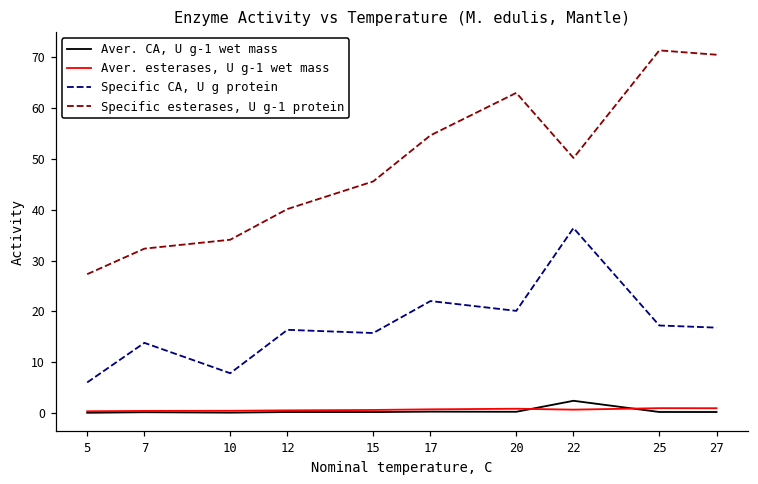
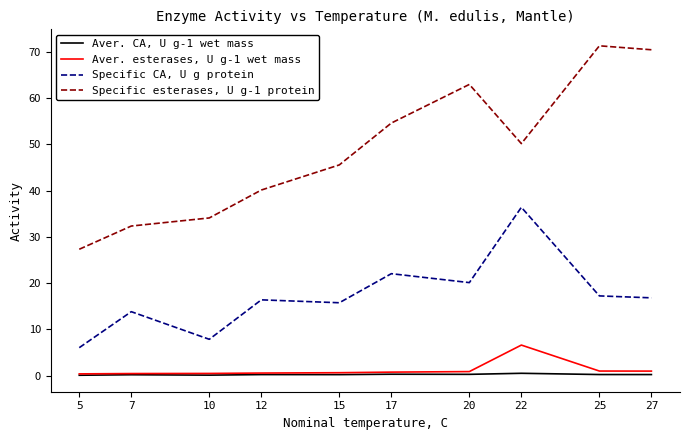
  {
    "Aver. CA, U g-1 wet mass": {
      "20": 0,
-     "22": 2,
+     "22": 1,
      "25": 0,
      "27": 0
    },
    "Aver. esterases, U g-1 wet mass": {
      "20": 1,
-     "22": 1,
+     "22": 7,
      "25": 1,
      "27": 1
    },
    "Specific CA, U g protein": {
      "5": 6,
      "7": 14,
      "10": 8,
      "12": 16,
      "15": 16,
      "17": 22,
      "20": 20,
      "22": 36,
      "25": 17,
      "27": 17
    },
    "Specific esterases, U g-1 protein": {
      "5": 27,
      "7": 32,
      "10": 34,
      "12": 40,
      "15": 46,
      "17": 55,
      "20": 63,
      "22": 50,
      "25": 71,
      "27": 70
    }
  }
